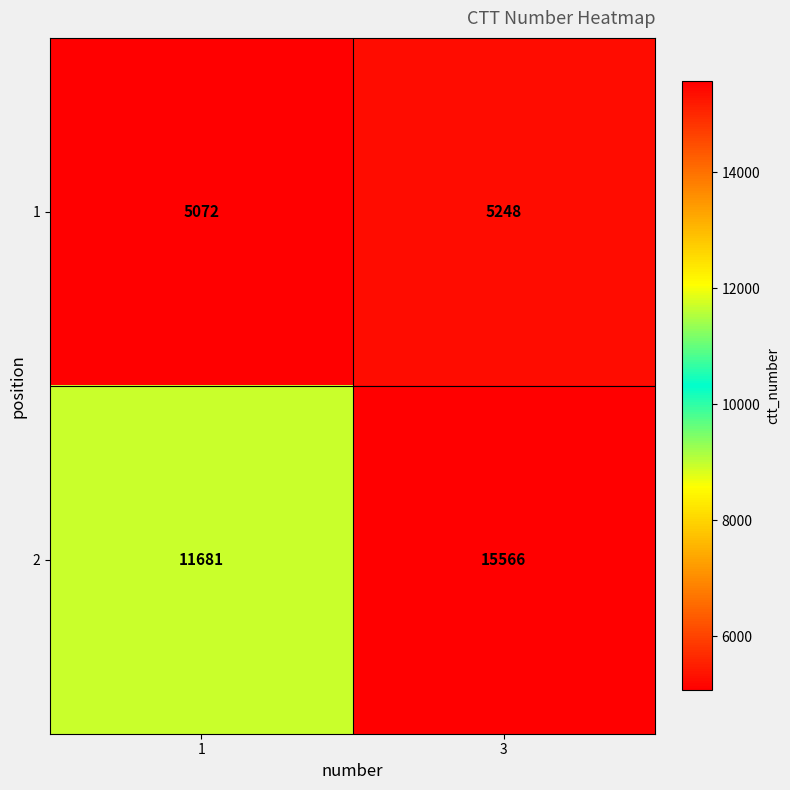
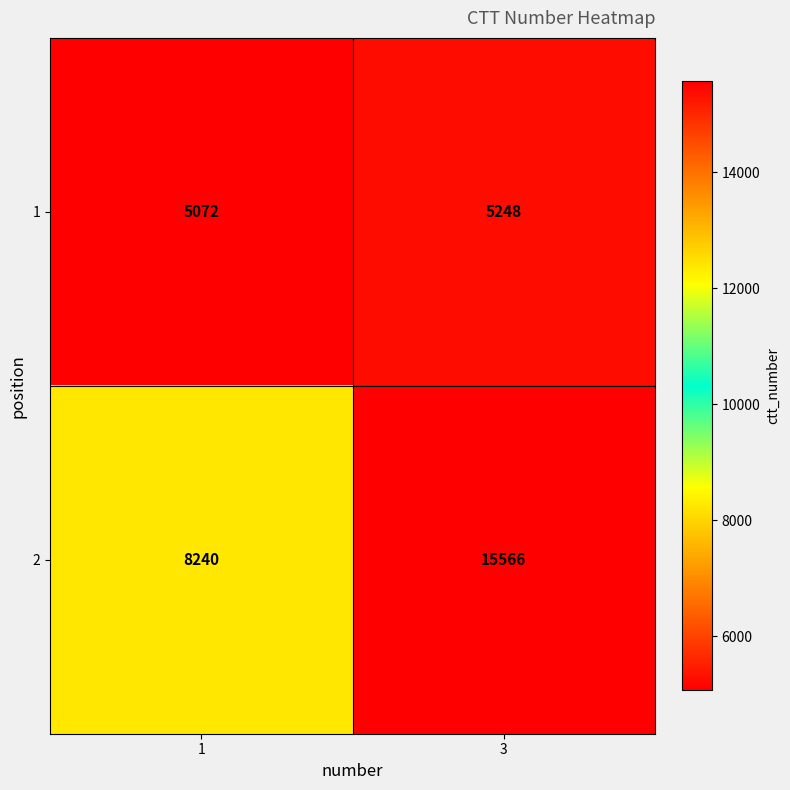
  {
    "1": {
      "1": 5072,
      "3": 5248
    },
    "2": {
-     "1": 11681,
+     "1": 8240,
      "3": 15566
    }
  }
